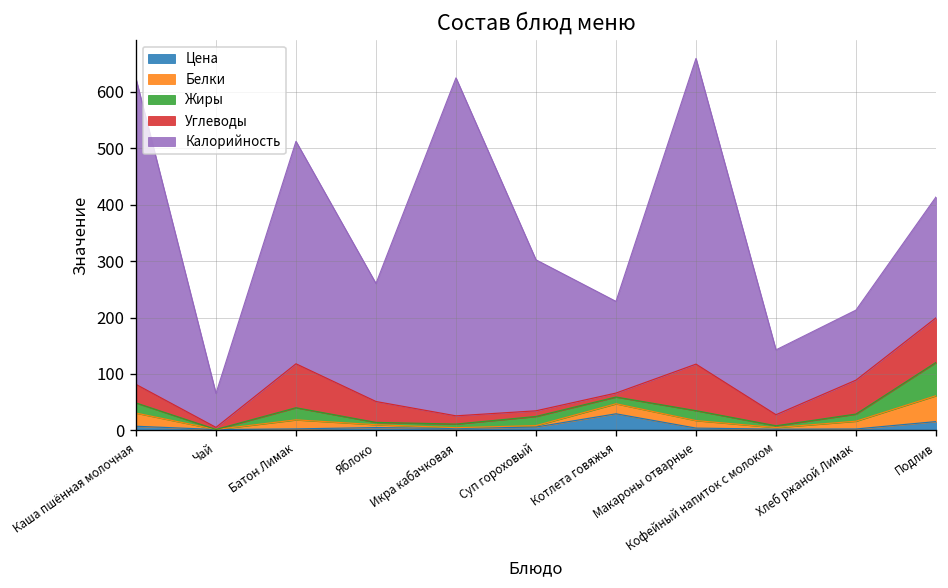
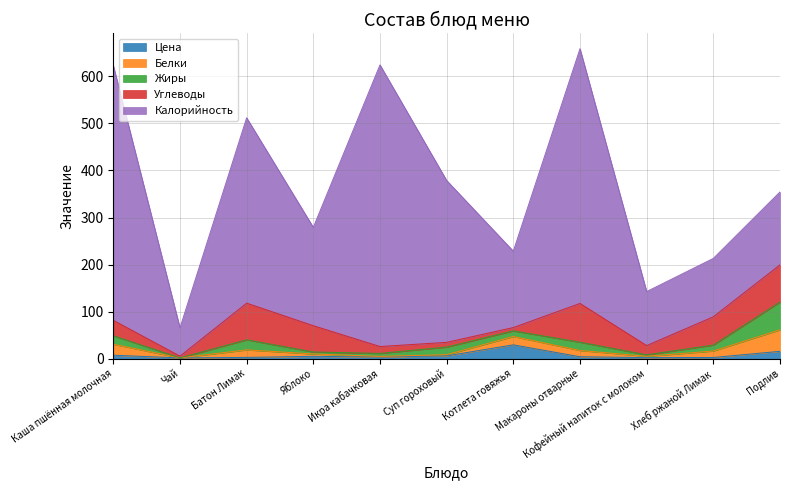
  {
    "Цена": {
      "Каша пшённая молочная": 10,
      "Батон Лимак": 0,
      "Котлета говяжья": 30,
      "Макароны отварные": 0,
      "Хлеб ржаной Лимак": 0,
      "Подлив": 20
    },
    "Белки": {
      "Каша пшённая молочная": 20,
      "Батон Лимак": 20,
      "Котлета говяжья": 20,
      "Макароны отварные": 10,
      "Хлеб ржаной Лимак": 10,
      "Подлив": 50
    },
    "Жиры": {
      "Каша пшённая молочная": 20,
      "Батон Лимак": 20,
      "Икра кабачковая": 10,
      "Суп гороховый": 20,
      "Котлета говяжья": 10,
      "Макароны отварные": 20,
      "Хлеб ржаной Лимак": 10,
      "Подлив": 60
    },
    "Углеводы": {
      "Каша пшённая молочная": 30,
      "Батон Лимак": 80,
-     "Яблоко": 40,
+     "Яблоко": 60,
      "Икра кабачковая": 10,
      "Суп гороховый": 10,
      "Котлета говяжья": 10,
      "Макароны отварные": 80,
      "Кофейный напиток с молоком": 20,
      "Хлеб ржаной Лимак": 60,
      "Подлив": 80
    },
    "Калорийность": {
      "Каша пшённая молочная": 540,
      "Чай": 60,
      "Батон Лимак": 390,
      "Яблоко": 210,
      "Икра кабачковая": 600,
-     "Суп гороховый": 270,
+     "Суп гороховый": 340,
      "Котлета говяжья": 160,
      "Макароны отварные": 540,
      "Кофейный напиток с молоком": 110,
      "Хлеб ржаной Лимак": 120,
-     "Подлив": 210
+     "Подлив": 150
    }
  }
